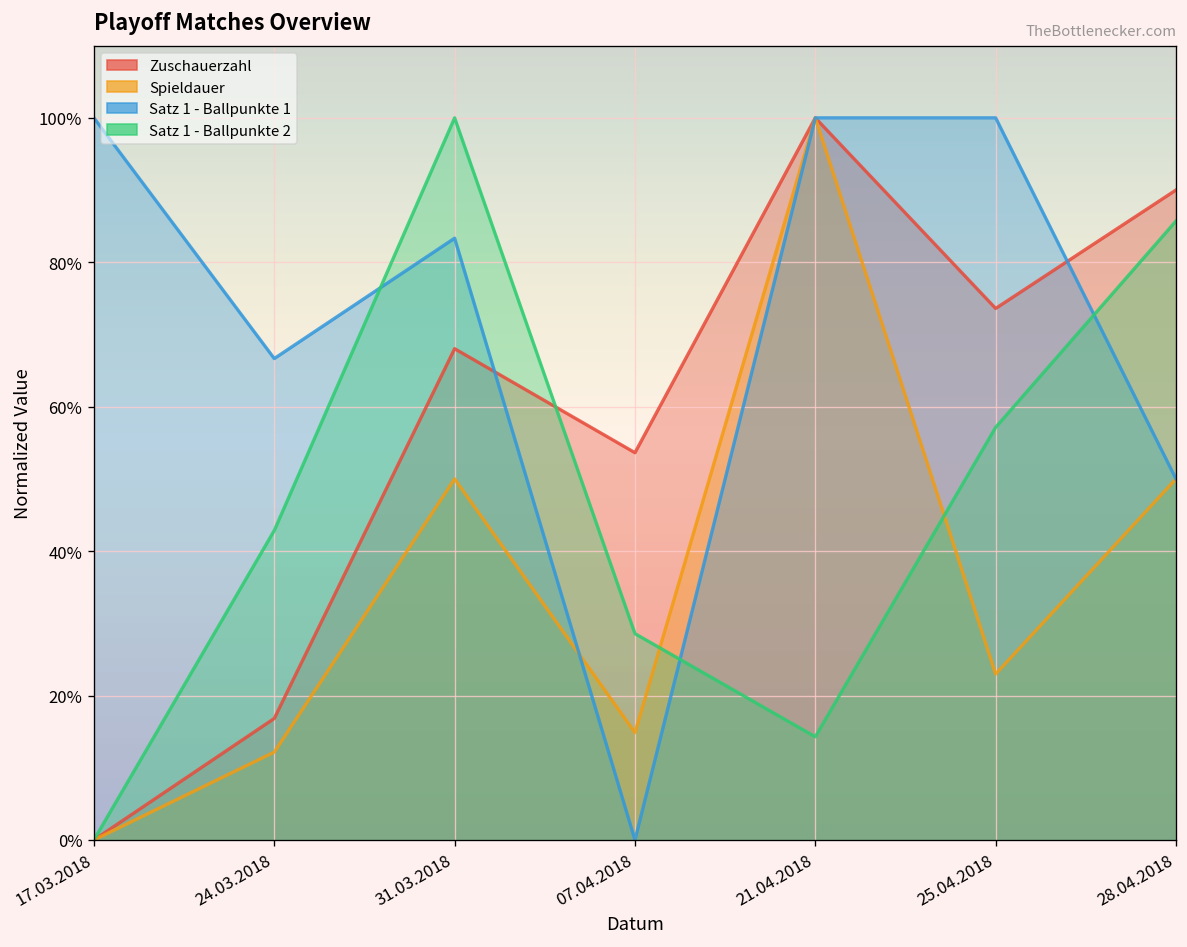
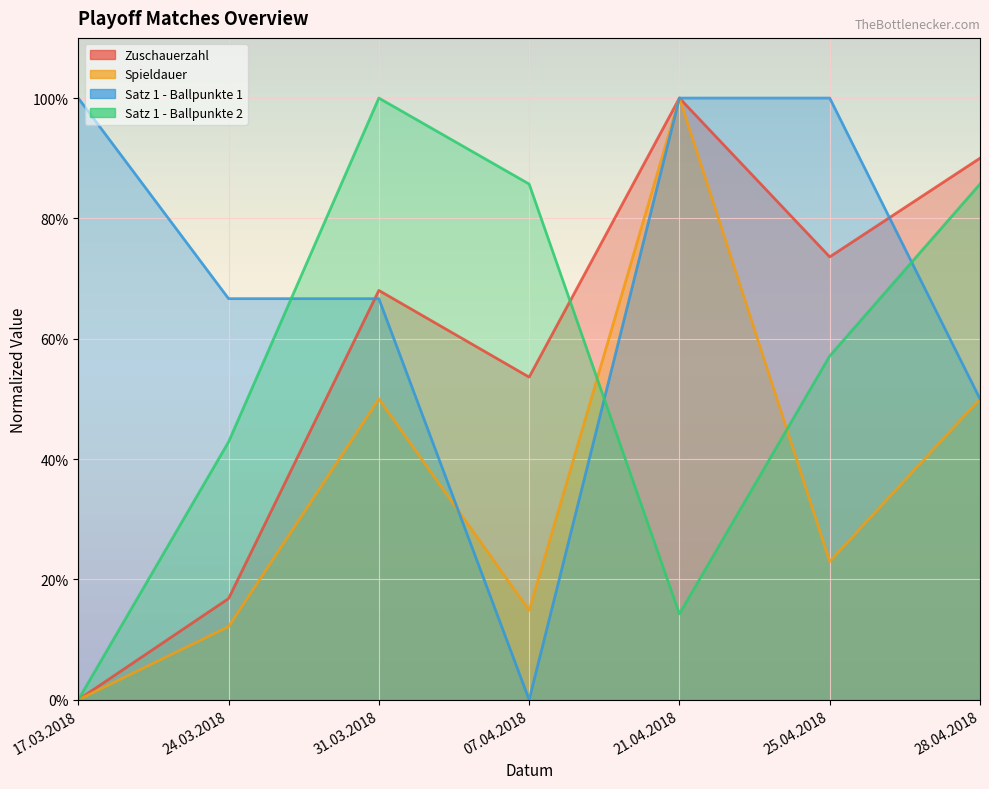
  {
    "Satz 1 - Ballpunkte 1": {
      "17.03.2018": "100%",
      "24.03.2018": "67%",
-     "31.03.2018": "83%",
+     "31.03.2018": "67%",
      "07.04.2018": "0%",
      "25.04.2018": "100%"
    },
    "Satz 1 - Ballpunkte 2": {
      "24.03.2018": "43%",
      "31.03.2018": "100%",
-     "07.04.2018": "29%",
+     "07.04.2018": "86%",
      "21.04.2018": "14%",
      "25.04.2018": "57%",
      "28.04.2018": "86%"
    }
  }
